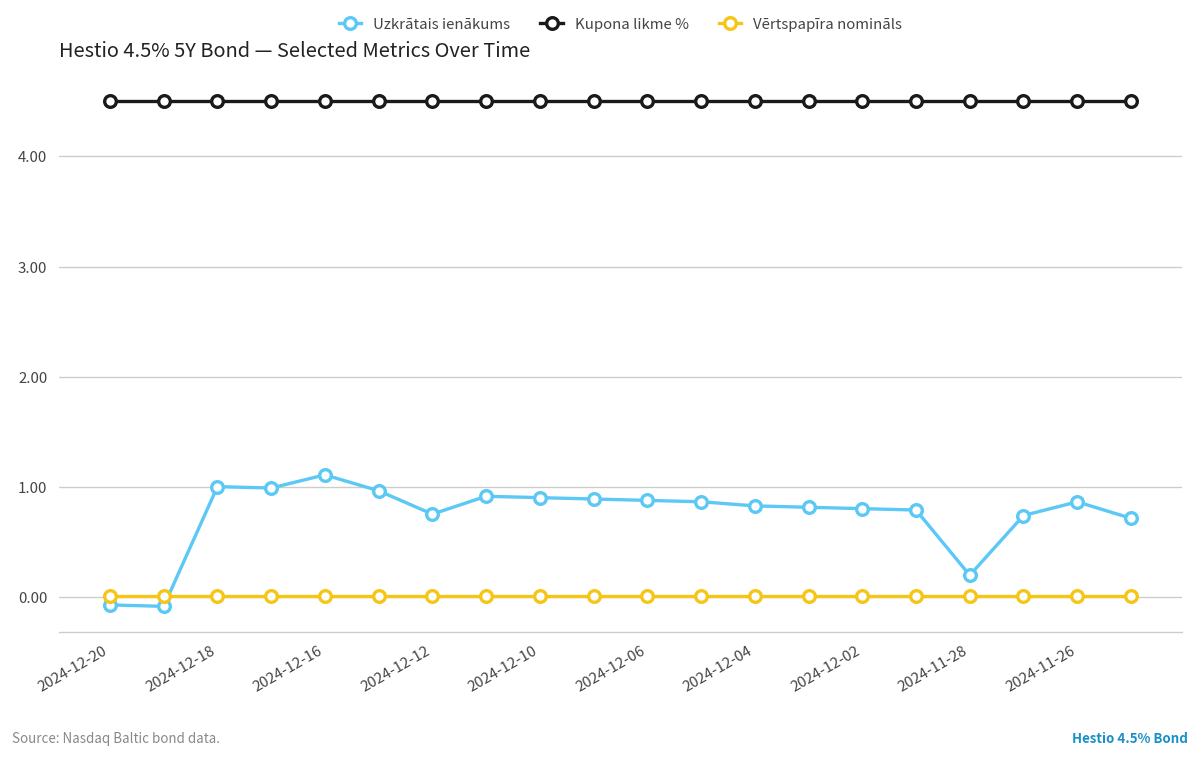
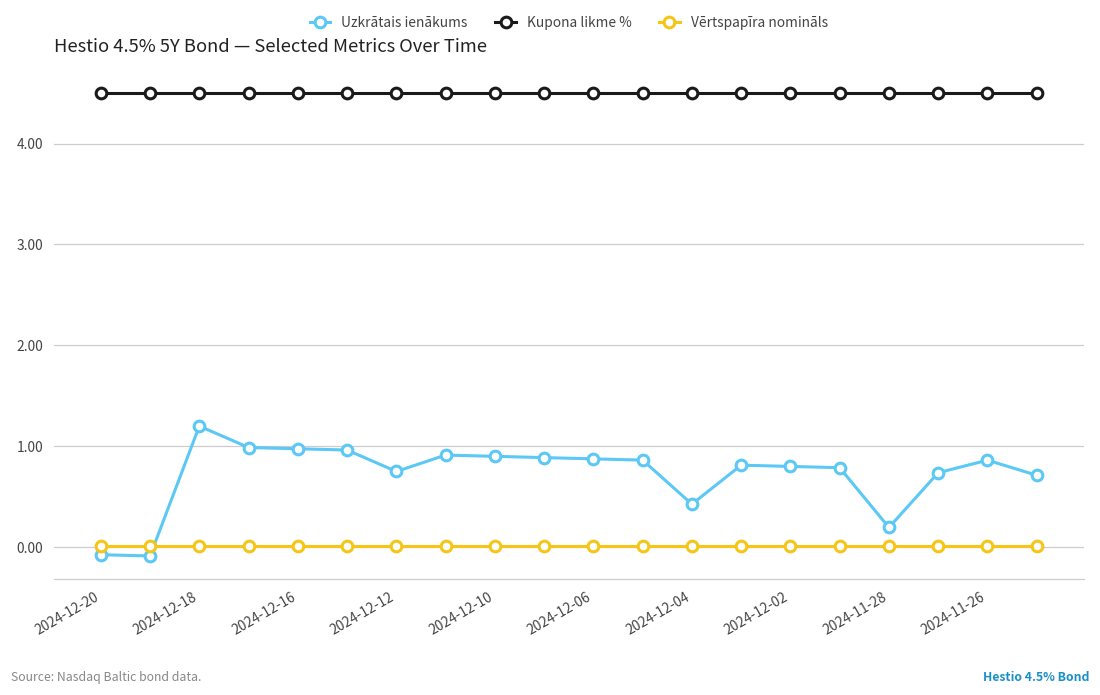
  {
    "Uzkrātais ienākums": {
      "2024-12-20": -0.1,
-     "2024-12-18": 1.0,
-     "2024-12-16": 1.1,
+     "2024-12-18": 1.2,
+     "2024-12-16": 1.0,
      "2024-12-12": 0.8,
      "2024-12-10": 0.9,
      "2024-12-06": 0.9,
-     "2024-12-04": 0.8,
+     "2024-12-04": 0.4,
      "2024-12-02": 0.8,
      "2024-11-28": 0.2,
      "2024-11-26": 0.9
    },
    "Kupona likme %": {
      "2024-12-20": 4.5,
      "2024-12-18": 4.5,
      "2024-12-16": 4.5,
      "2024-12-12": 4.5,
      "2024-12-10": 4.5,
      "2024-12-06": 4.5,
      "2024-12-04": 4.5,
      "2024-12-02": 4.5,
      "2024-11-28": 4.5,
      "2024-11-26": 4.5
    },
    "Vērtspapīra nomināls": {
      "2024-12-20": 0.0,
      "2024-12-18": 0.0,
      "2024-12-16": 0.0,
      "2024-12-12": 0.0,
      "2024-12-10": 0.0,
      "2024-12-06": 0.0,
      "2024-12-04": 0.0,
      "2024-12-02": 0.0,
      "2024-11-28": 0.0,
      "2024-11-26": 0.0
    }
  }
